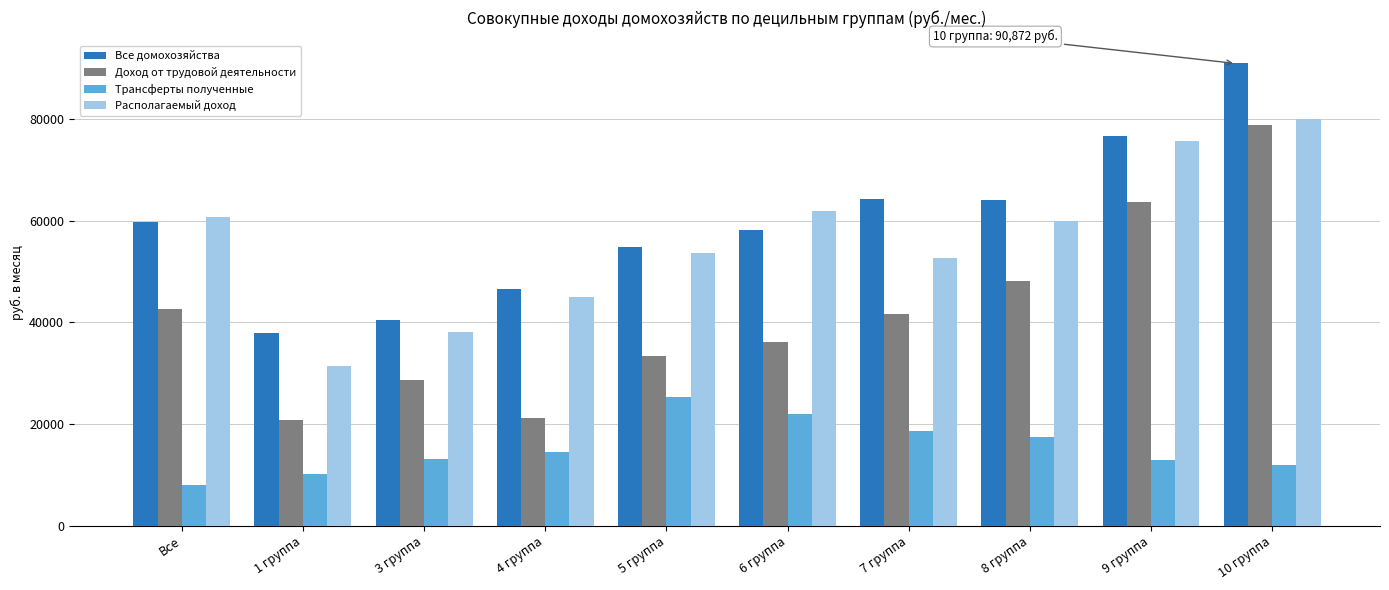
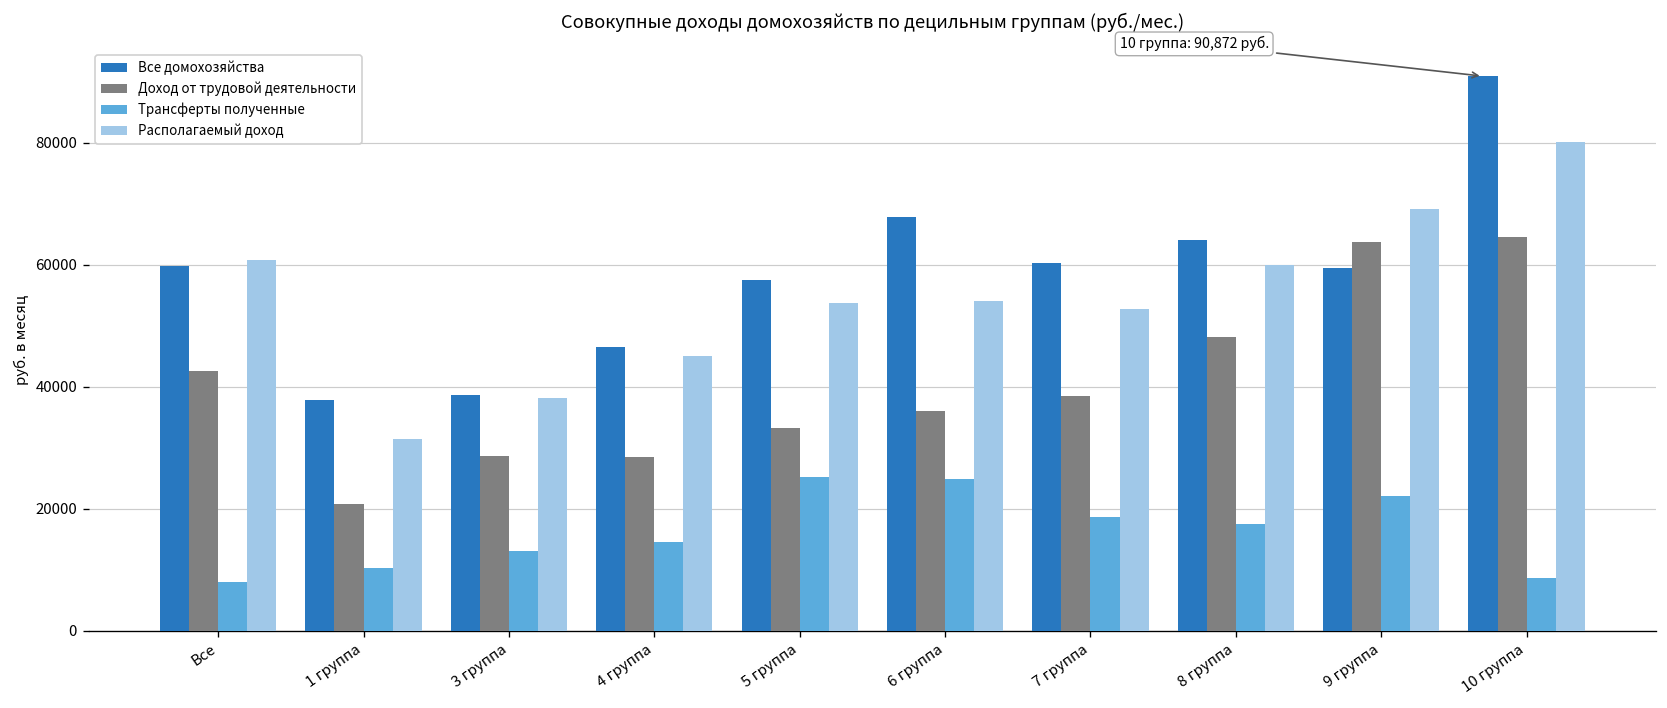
  {
    "Все домохозяйства": {
      "Все": 60000,
      "1 группа": 38000,
-     "3 группа": 40000,
+     "3 группа": 39000,
      "4 группа": 46000,
-     "5 группа": 55000,
-     "6 группа": 58000,
-     "7 группа": 64000,
+     "5 группа": 57000,
+     "6 группа": 68000,
+     "7 группа": 60000,
      "8 группа": 64000,
-     "9 группа": 77000
+     "9 группа": 59000
    },
    "Доход от трудовой деятельности": {
      "Все": 43000,
      "1 группа": 21000,
      "3 группа": 29000,
-     "4 группа": 21000,
+     "4 группа": 29000,
      "5 группа": 33000,
      "6 группа": 36000,
-     "7 группа": 42000,
+     "7 группа": 38000,
      "8 группа": 48000,
      "9 группа": 64000,
-     "10 группа": 79000
+     "10 группа": 65000
    },
    "Трансферты полученные": {
      "Все": 8000,
      "1 группа": 10000,
      "3 группа": 13000,
      "4 группа": 14000,
      "5 группа": 25000,
-     "6 группа": 22000,
+     "6 группа": 25000,
      "7 группа": 19000,
      "8 группа": 18000,
-     "9 группа": 13000,
-     "10 группа": 12000
+     "9 группа": 22000,
+     "10 группа": 9000
    },
    "Располагаемый доход": {
      "Все": 61000,
      "1 группа": 31000,
      "3 группа": 38000,
      "4 группа": 45000,
      "5 группа": 54000,
-     "6 группа": 62000,
+     "6 группа": 54000,
      "7 группа": 53000,
      "8 группа": 60000,
-     "9 группа": 76000,
+     "9 группа": 69000,
      "10 группа": 80000
    }
  }
